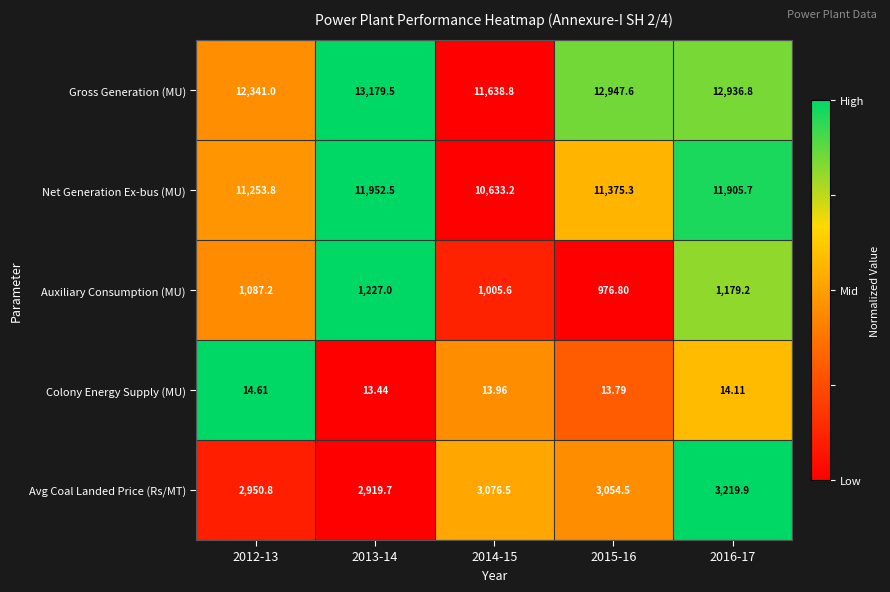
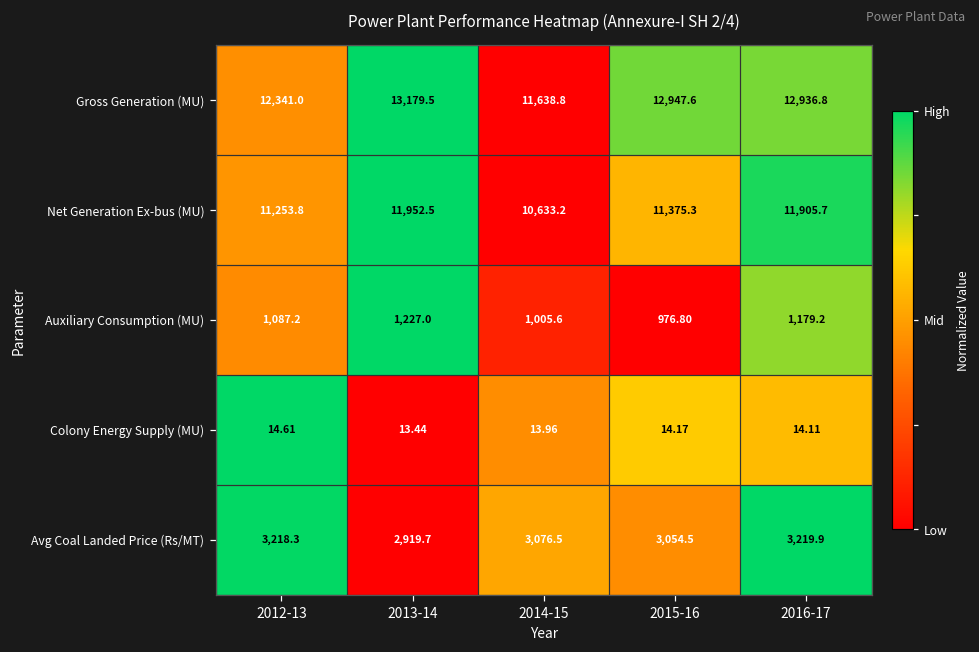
  {
    "Gross Generation (MU)": {
      "2012-13": "12,341.0",
      "2013-14": "13,179.5",
      "2014-15": "11,638.8",
      "2015-16": "12,947.6",
      "2016-17": "12,936.8"
    },
    "Net Generation Ex-bus (MU)": {
      "2012-13": "11,253.8",
      "2013-14": "11,952.5",
      "2014-15": "10,633.2",
      "2015-16": "11,375.3",
      "2016-17": "11,905.7"
    },
    "Auxiliary Consumption (MU)": {
      "2012-13": "1,087.2",
      "2013-14": "1,227.0",
      "2014-15": "1,005.6",
      "2015-16": "976.80",
      "2016-17": "1,179.2"
    },
    "Colony Energy Supply (MU)": {
      "2012-13": "14.61",
      "2013-14": "13.44",
      "2014-15": "13.96",
-     "2015-16": "13.79",
+     "2015-16": "14.17",
      "2016-17": "14.11"
    },
    "Avg Coal Landed Price (Rs/MT)": {
-     "2012-13": "2,950.8",
+     "2012-13": "3,218.3",
      "2013-14": "2,919.7",
      "2014-15": "3,076.5",
      "2015-16": "3,054.5",
      "2016-17": "3,219.9"
    }
  }
